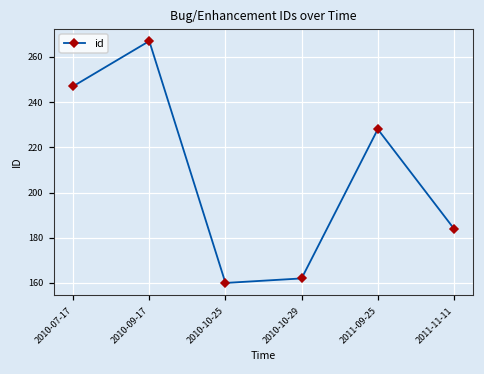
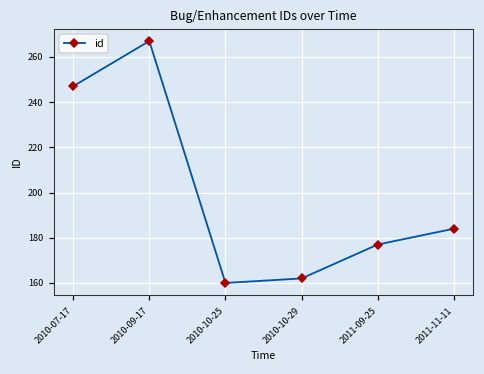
  {
    "2010-07-17": 247,
    "2010-09-17": 267,
    "2010-10-25": 160,
    "2010-10-29": 162,
-   "2011-09-25": 228,
+   "2011-09-25": 177,
    "2011-11-11": 184
  }
